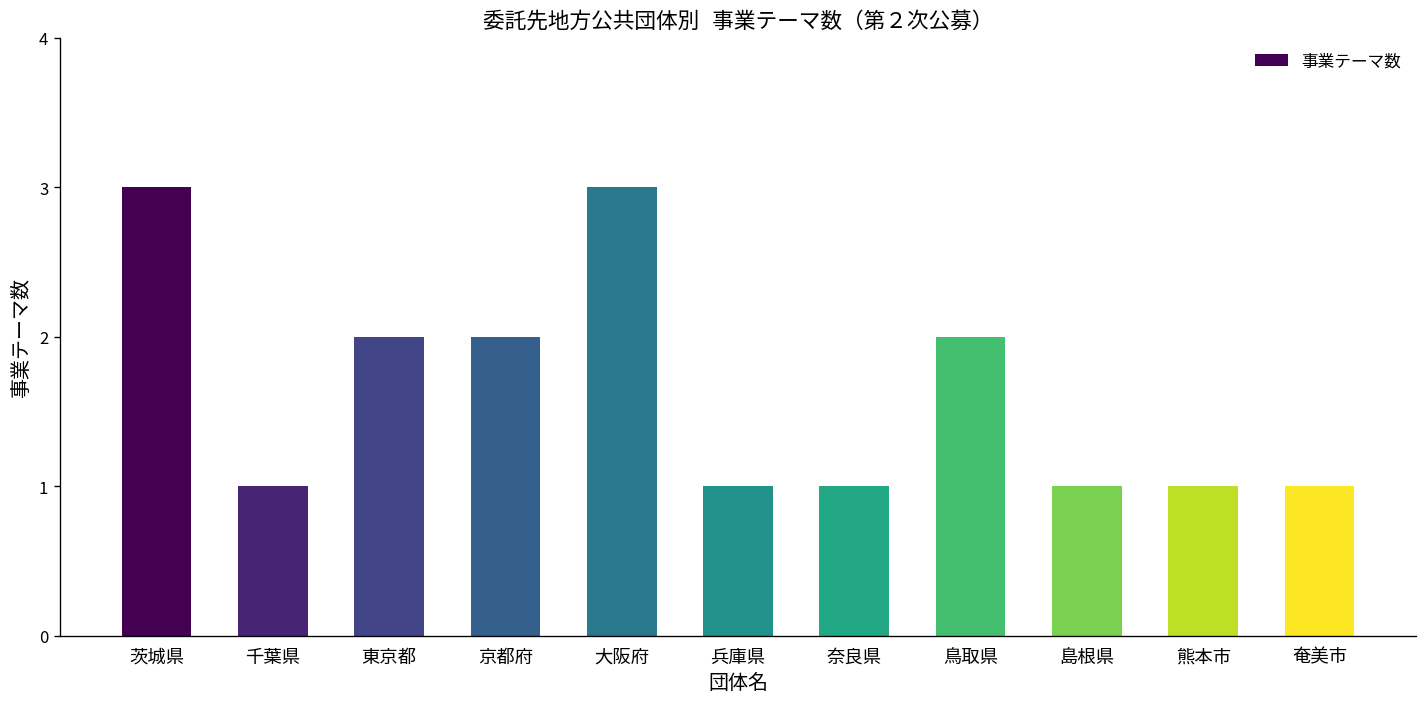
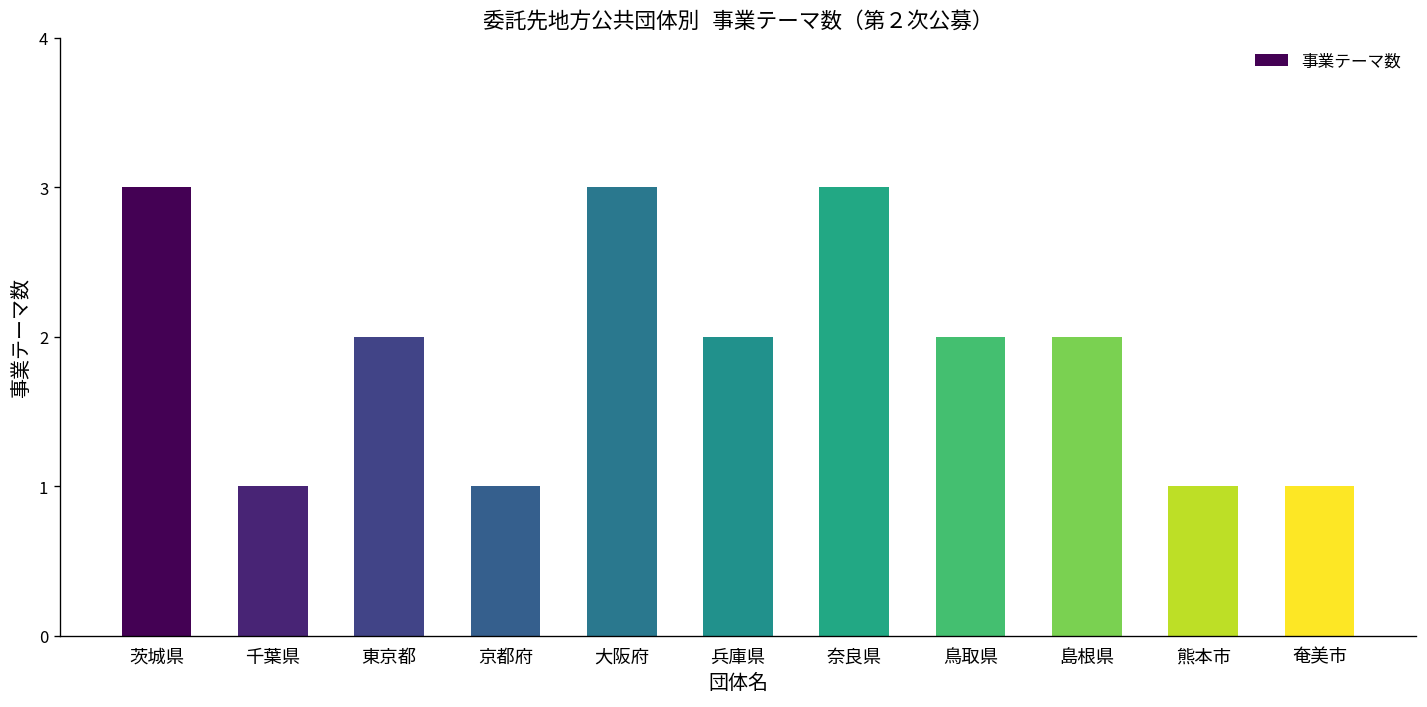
  {
    "茨城県": 3,
    "千葉県": 1,
    "東京都": 2,
-   "京都府": 2,
+   "京都府": 1,
    "大阪府": 3,
-   "兵庫県": 1,
-   "奈良県": 1,
+   "兵庫県": 2,
+   "奈良県": 3,
    "鳥取県": 2,
-   "島根県": 1,
+   "島根県": 2,
    "熊本市": 1,
    "奄美市": 1
  }
